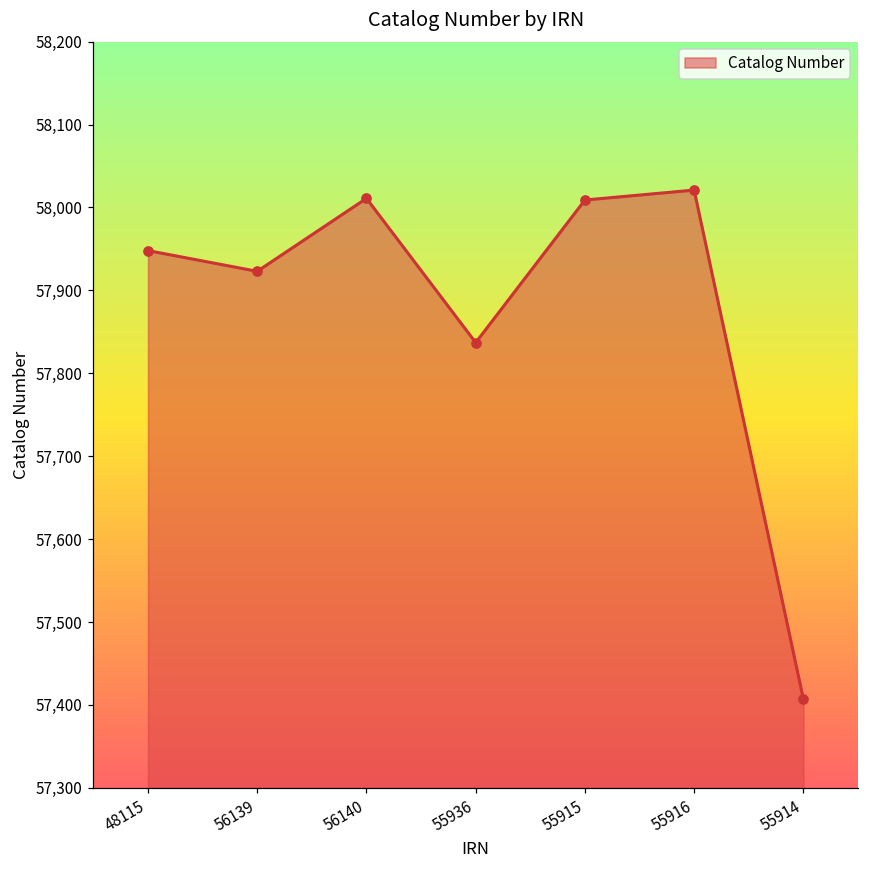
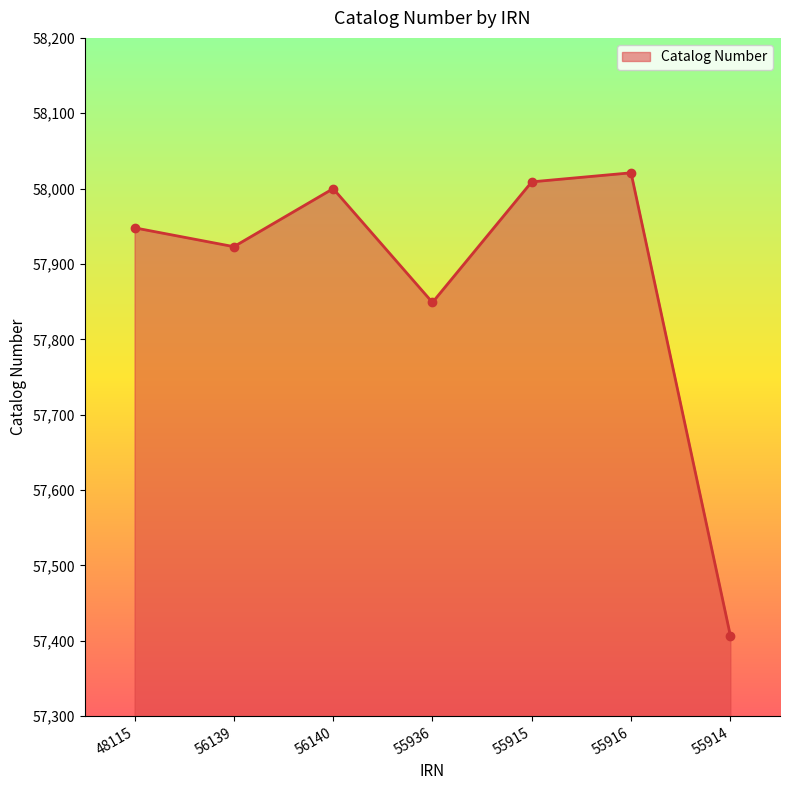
  {
    "48115": "57,950",
    "56139": "57,920",
-   "56140": "58,010",
-   "55936": "57,840",
+   "56140": "58,000",
+   "55936": "57,850",
    "55915": "58,010",
    "55916": "58,020",
    "55914": "57,410"
  }
